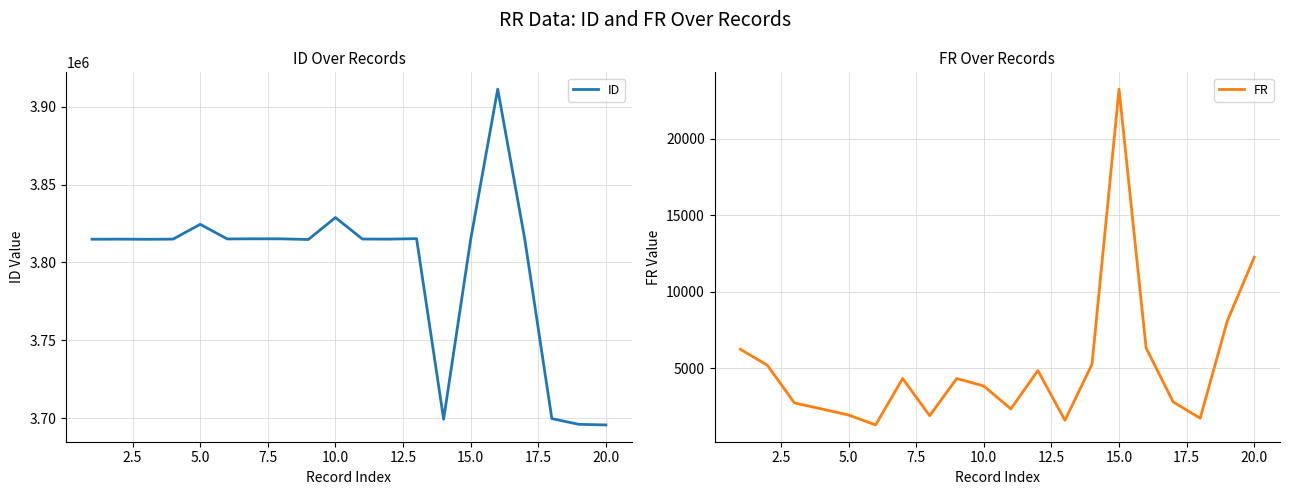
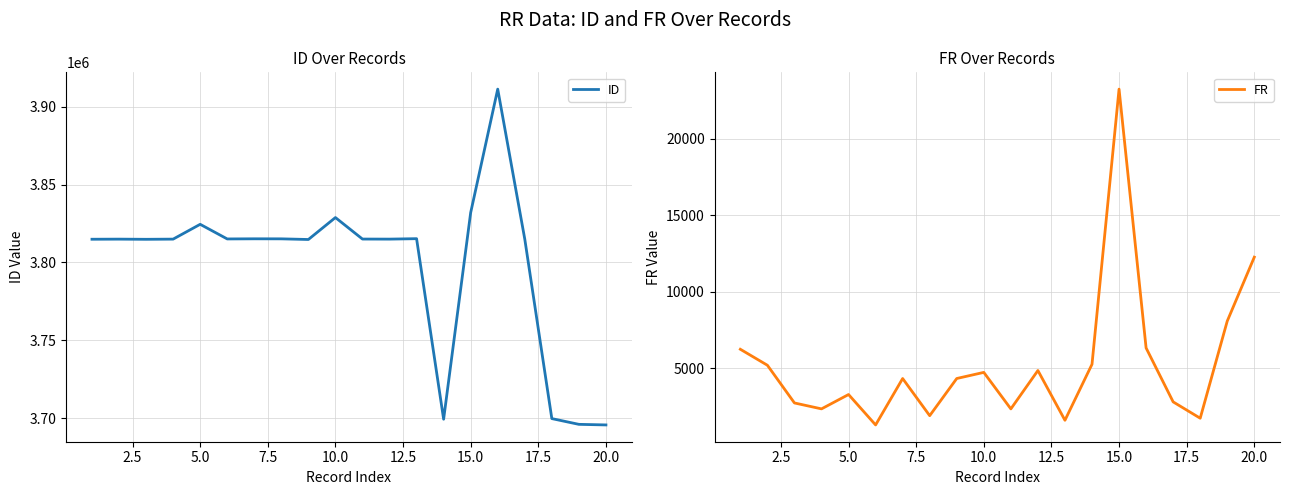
  {
    "ID Over Records": {
      "5.0": 3825000,
      "10.0": 3829000,
-     "15.0": 3815000,
+     "15.0": 3832000,
      "20.0": 3696000
    },
    "FR Over Records": {
-     "5.0": 2000,
-     "10.0": 3900,
+     "5.0": 3300,
+     "10.0": 4700,
      "15.0": 23200,
      "20.0": 12300
    }
  }
